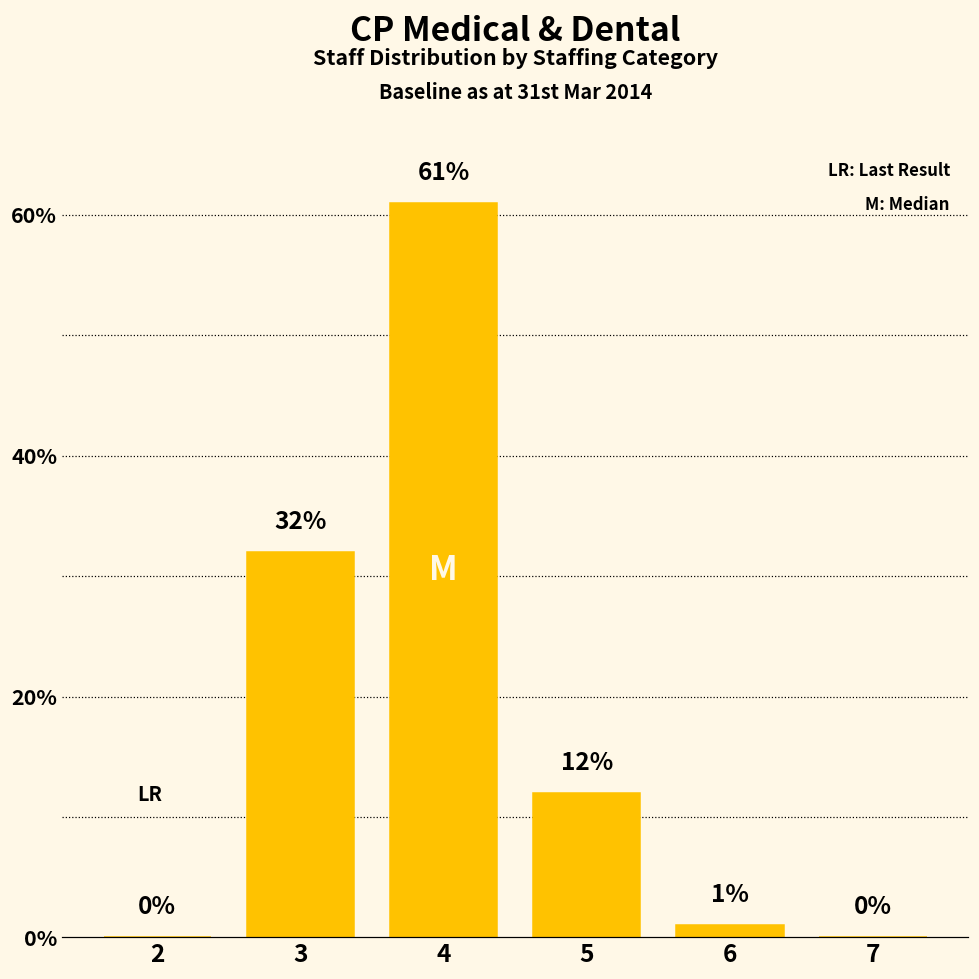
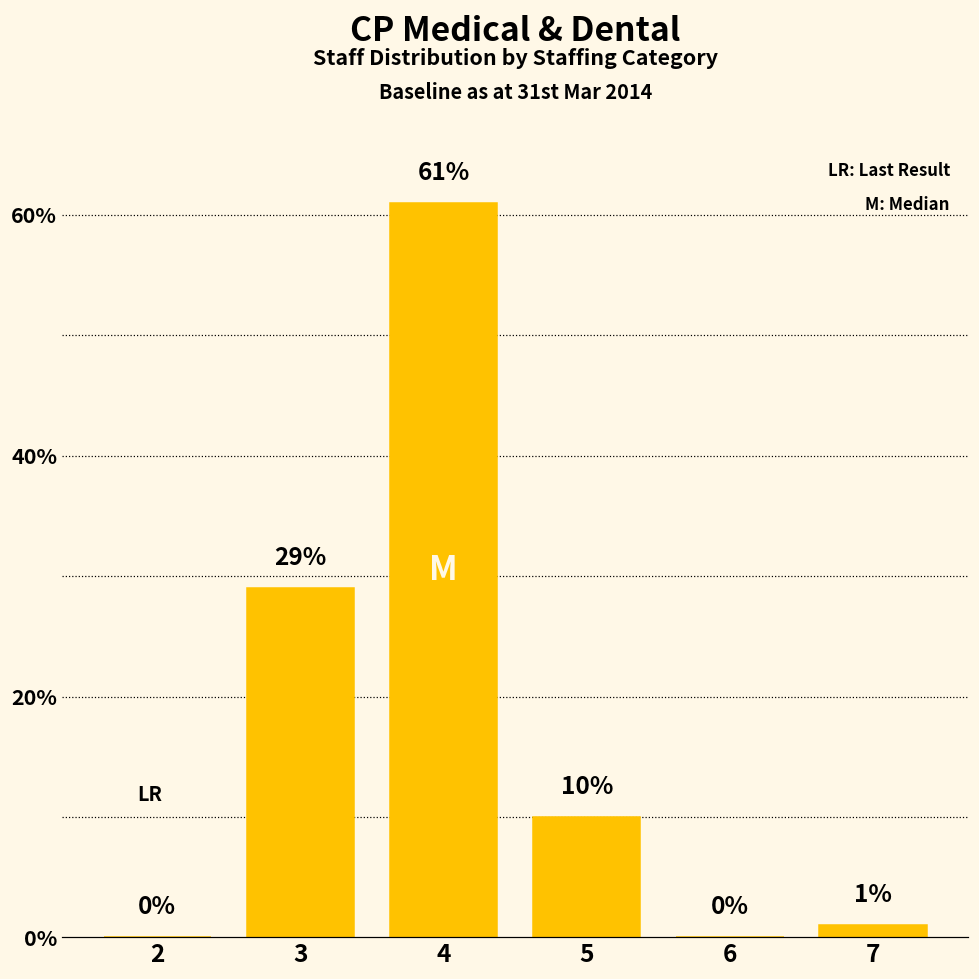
  {
    "2": "0%",
-   "3": "32%",
+   "3": "29%",
    "4": "61%",
-   "5": "12%",
-   "6": "1%",
-   "7": "0%"
+   "5": "10%",
+   "6": "0%",
+   "7": "1%"
  }
